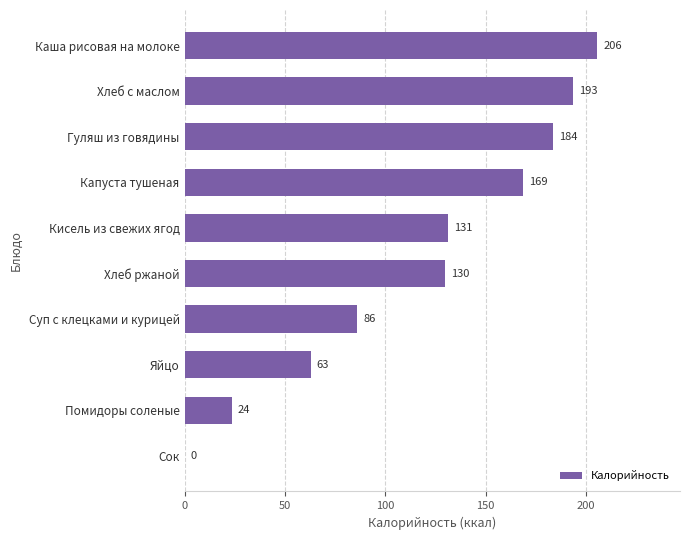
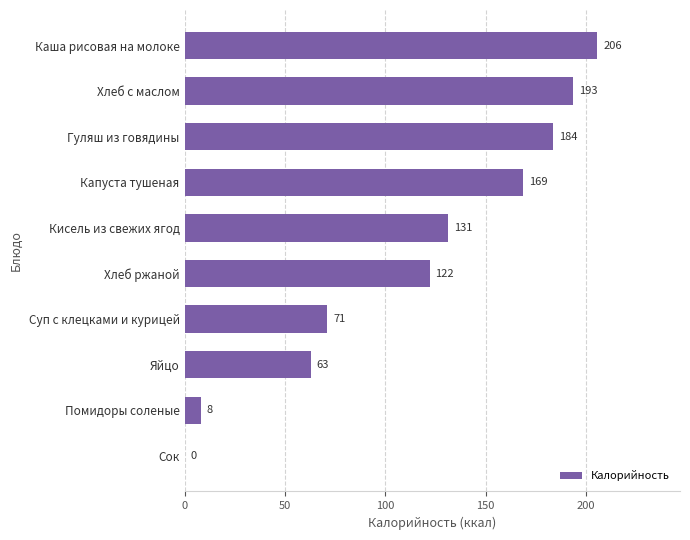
  {
    "Каша рисовая на молоке": 206,
    "Хлеб с маслом": 193,
    "Гуляш из говядины": 184,
    "Капуста тушеная": 169,
    "Кисель из свежих ягод": 131,
-   "Хлеб ржаной": 130,
-   "Суп с клецками и курицей": 86,
+   "Хлеб ржаной": 122,
+   "Суп с клецками и курицей": 71,
    "Яйцо": 63,
-   "Помидоры соленые": 24,
+   "Помидоры соленые": 8,
    "Сок": 0
  }
